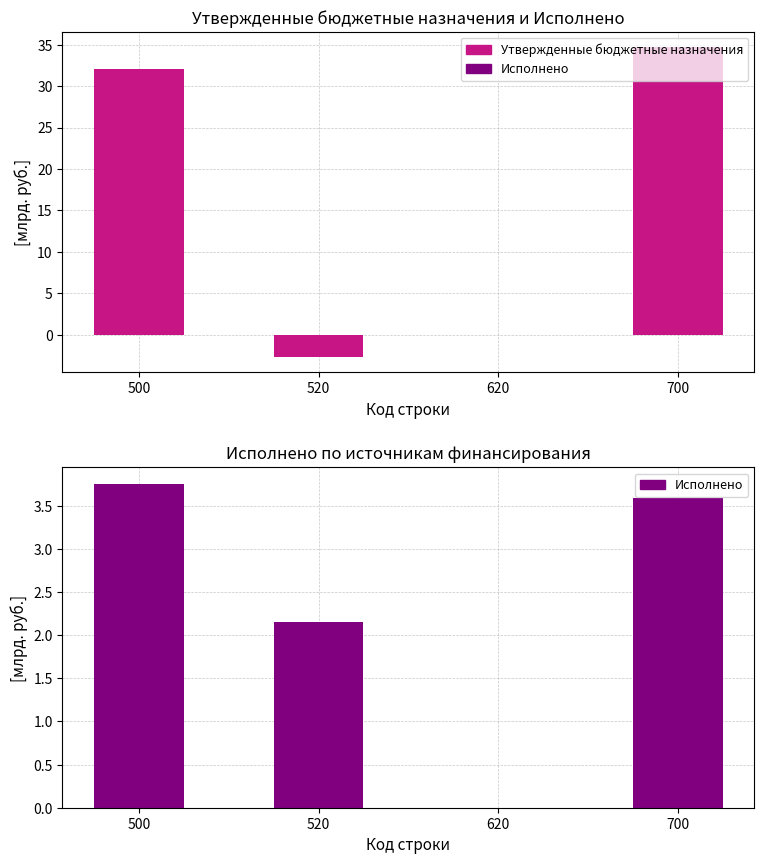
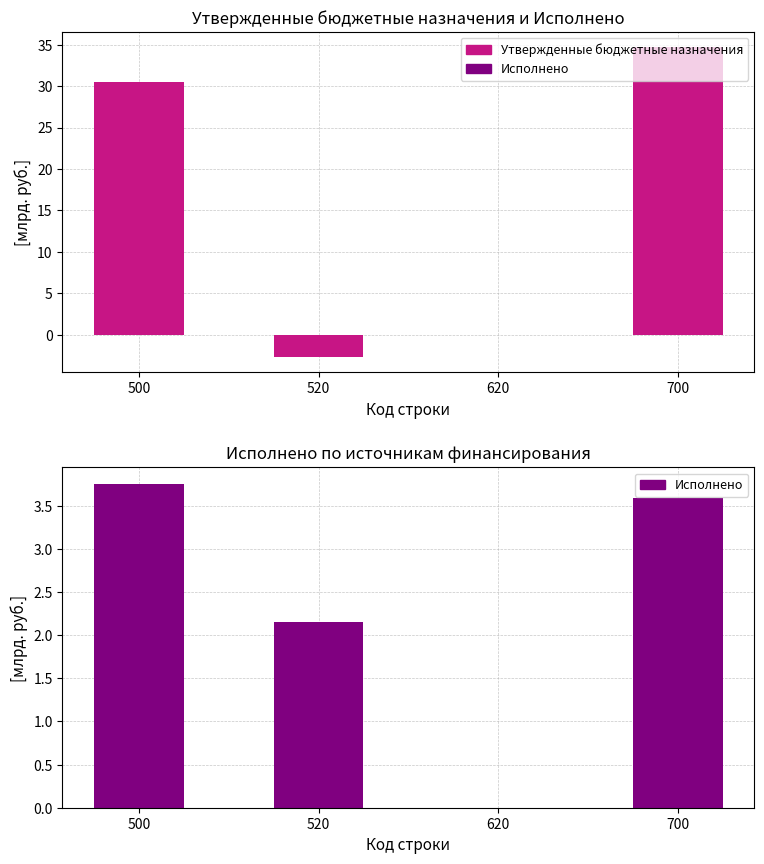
  {
    "Утвержденные бюджетные назначения и Исполнено": {
-     "500": 32,
+     "500": 31,
      "520": -3,
      "620": 0
    },
    "Исполнено по источникам финансирования": {
      "500": 3.8,
      "520": 2.2,
      "620": 0.0,
      "700": 3.6
    }
  }
